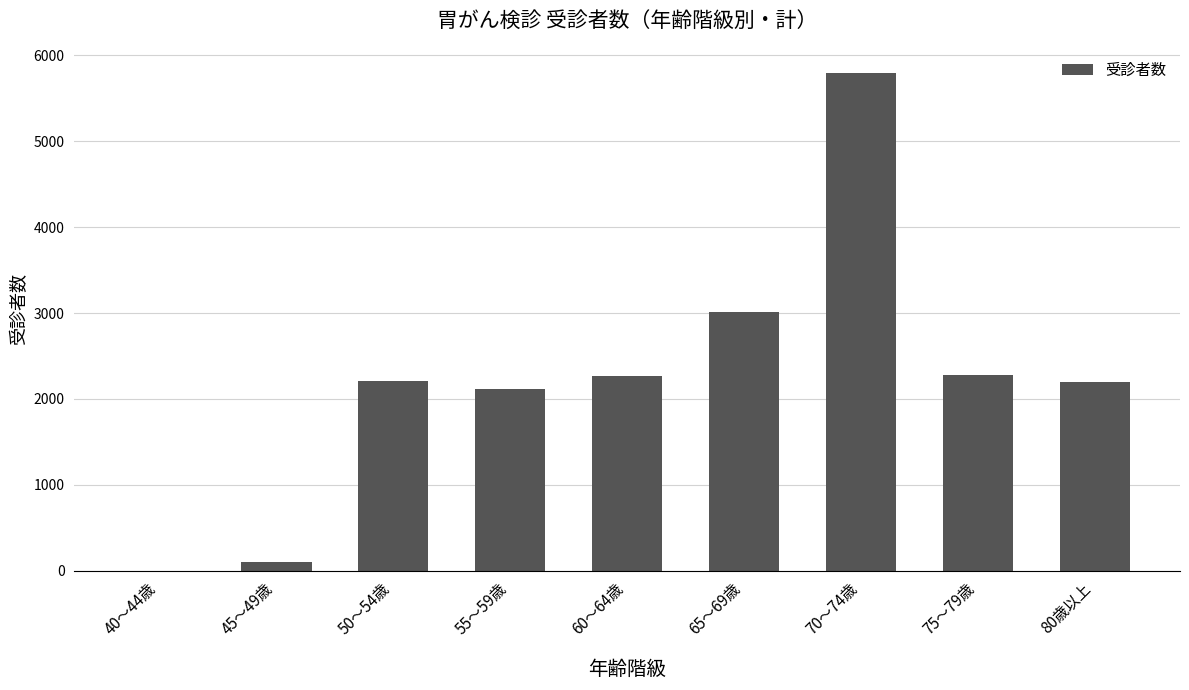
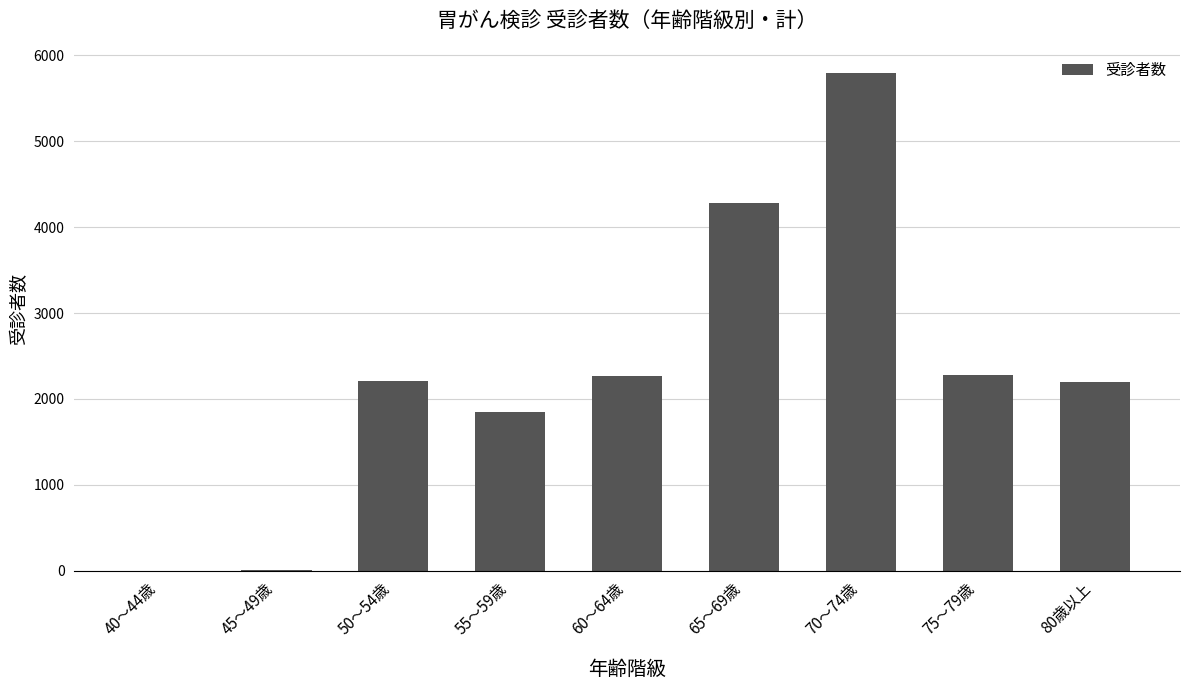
  {
-   "45～49歳": 100,
+   "45～49歳": 0,
    "50～54歳": 2200,
-   "55～59歳": 2100,
+   "55～59歳": 1900,
    "60～64歳": 2300,
-   "65～69歳": 3000,
+   "65～69歳": 4300,
    "70～74歳": 5800,
    "75～79歳": 2300,
    "80歳以上": 2200
  }
